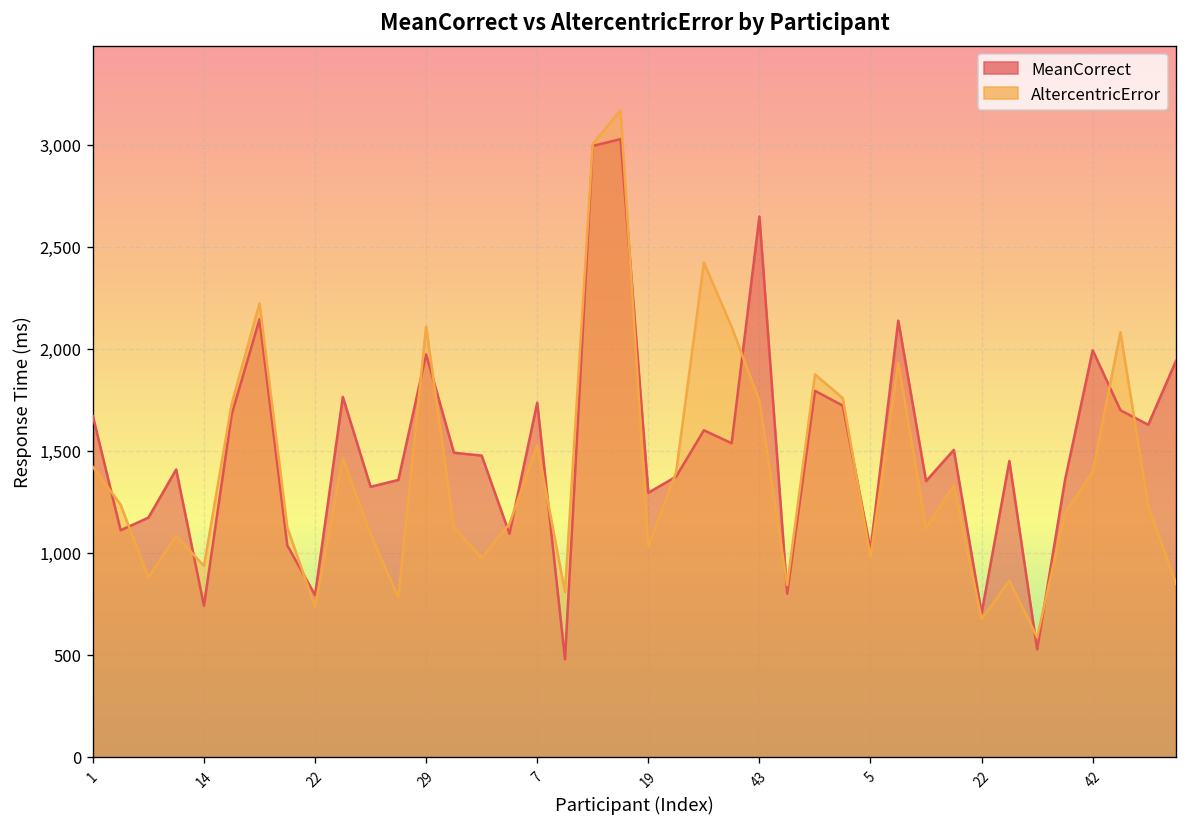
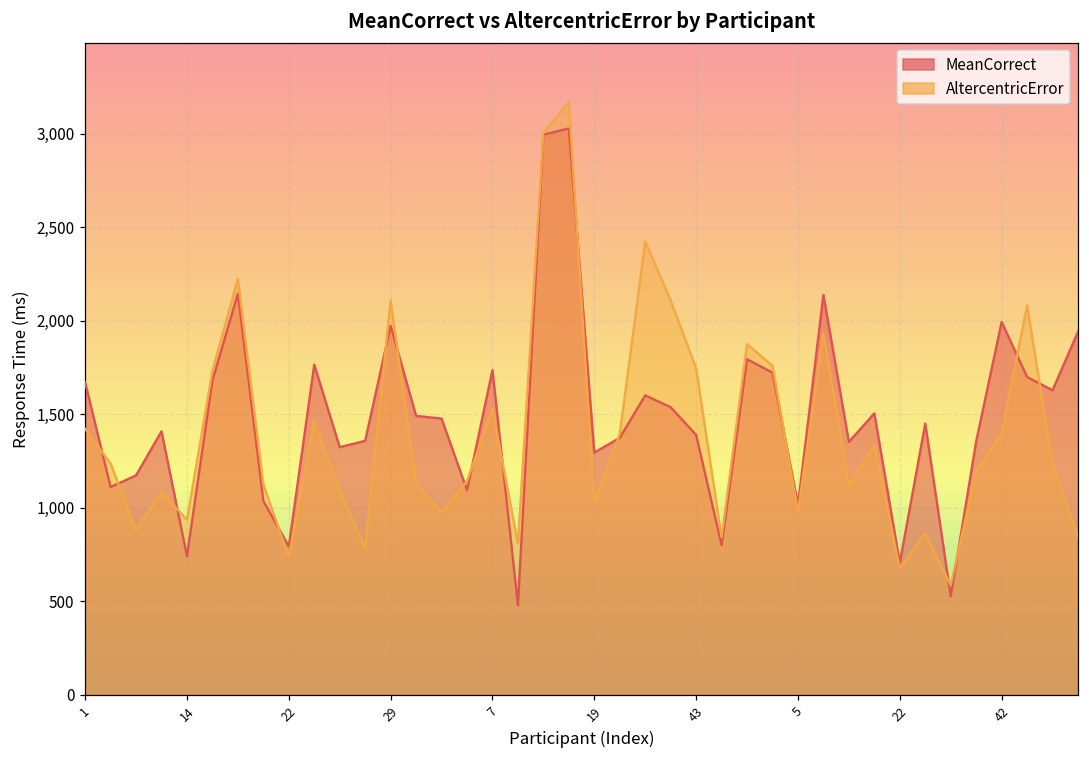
  {
    "MeanCorrect": {
-     "43": "2,650",
+     "43": "1,390",
      "42": "1,990"
    },
    "AltercentricError": {
      "43": "1,750",
      "42": "1,400"
    }
  }
